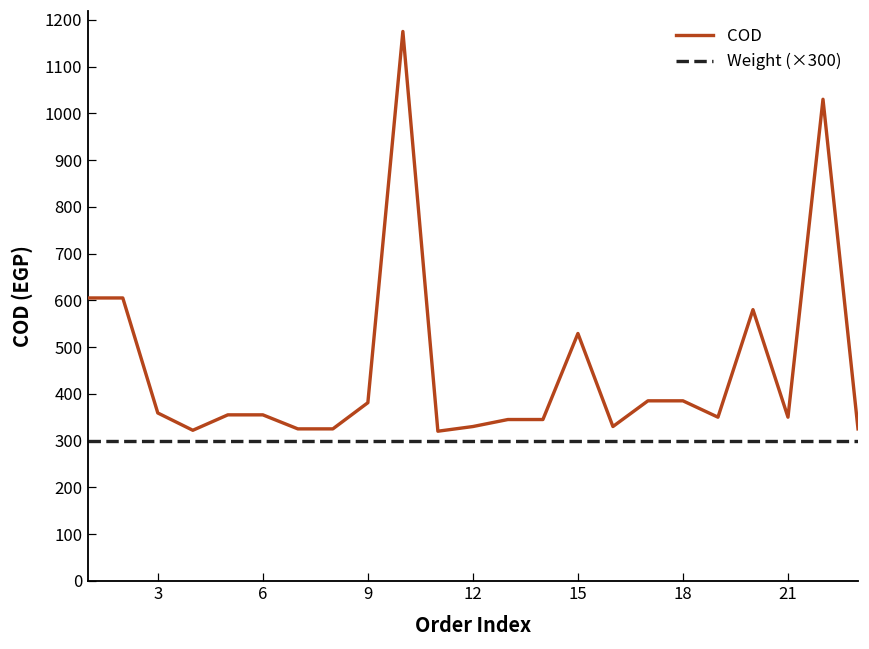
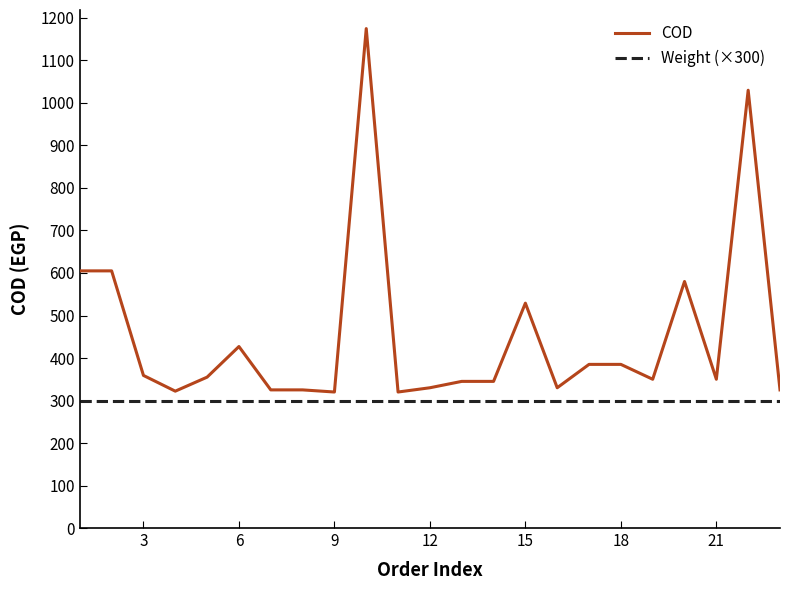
  {
    "COD": {
      "3": 360,
-     "6": 360,
-     "9": 380,
+     "6": 430,
+     "9": 320,
      "12": 330,
      "15": 530,
      "18": 390,
      "21": 350
    },
    "Weight (×300)": {
      "3": 300,
      "6": 300,
      "9": 300,
      "12": 300,
      "15": 300,
      "18": 300,
      "21": 300
    }
  }
